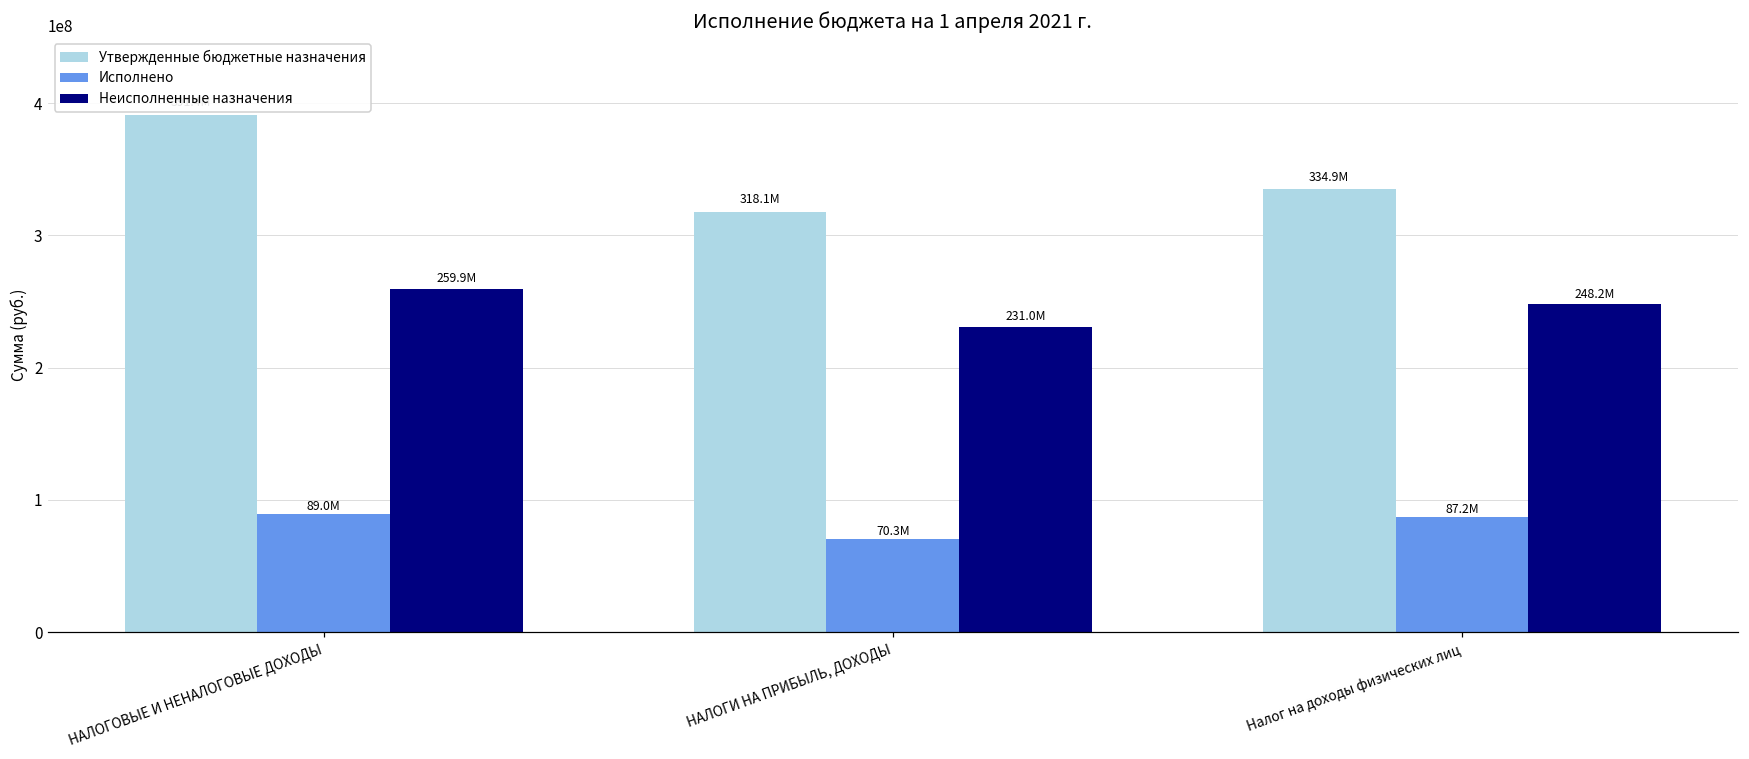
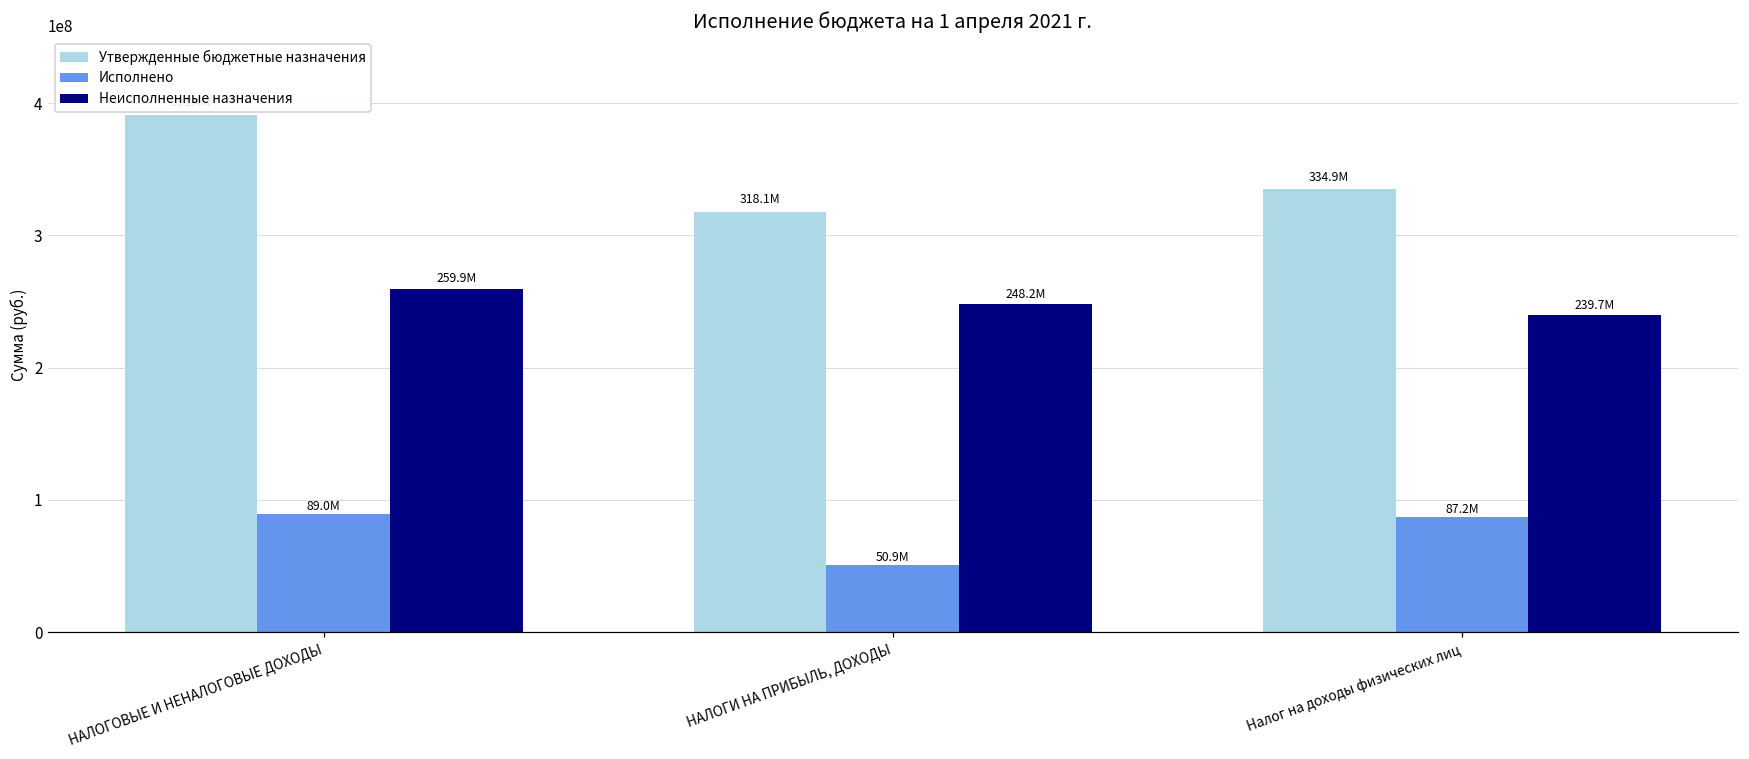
  {
    "Утвержденные бюджетные назначения": {
      "НАЛОГИ НА ПРИБЫЛЬ, ДОХОДЫ": "318.1M",
      "Налог на доходы физических лиц": "334.9M"
    },
    "Исполнено": {
      "НАЛОГОВЫЕ И НЕНАЛОГОВЫЕ ДОХОДЫ": "89.0M",
-     "НАЛОГИ НА ПРИБЫЛЬ, ДОХОДЫ": "70.3M",
+     "НАЛОГИ НА ПРИБЫЛЬ, ДОХОДЫ": "50.9M",
      "Налог на доходы физических лиц": "87.2M"
    },
    "Неисполненные назначения": {
      "НАЛОГОВЫЕ И НЕНАЛОГОВЫЕ ДОХОДЫ": "259.9M",
-     "НАЛОГИ НА ПРИБЫЛЬ, ДОХОДЫ": "231.0M",
-     "Налог на доходы физических лиц": "248.2M"
+     "НАЛОГИ НА ПРИБЫЛЬ, ДОХОДЫ": "248.2M",
+     "Налог на доходы физических лиц": "239.7M"
    }
  }
